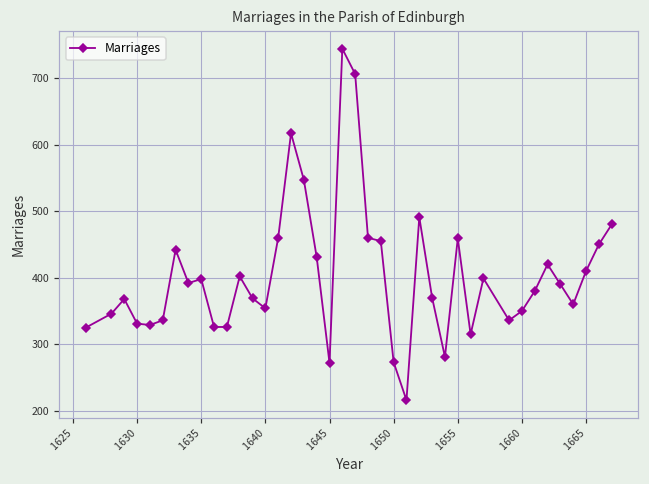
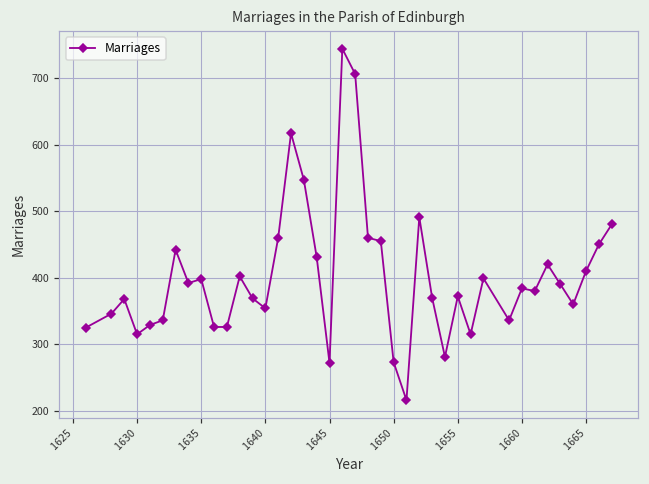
  {
-   "1630": 330,
+   "1630": 320,
    "1635": 400,
    "1640": 350,
    "1645": 270,
    "1650": 270,
-   "1655": 460,
-   "1660": 350,
+   "1655": 370,
+   "1660": 380,
    "1665": 410
  }
